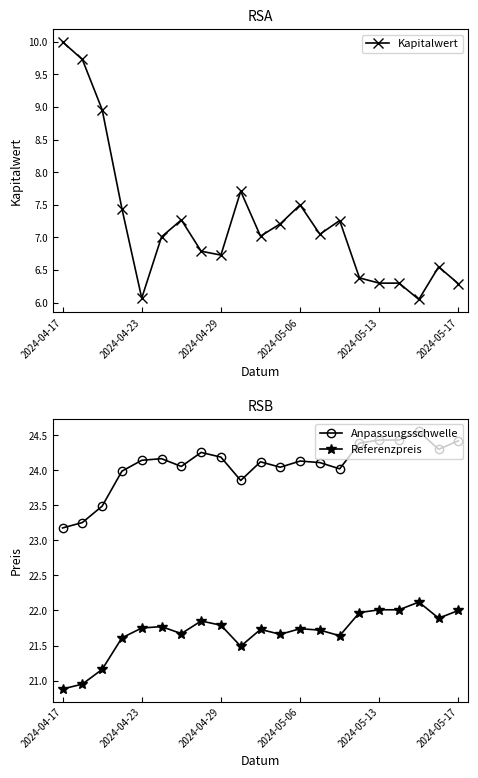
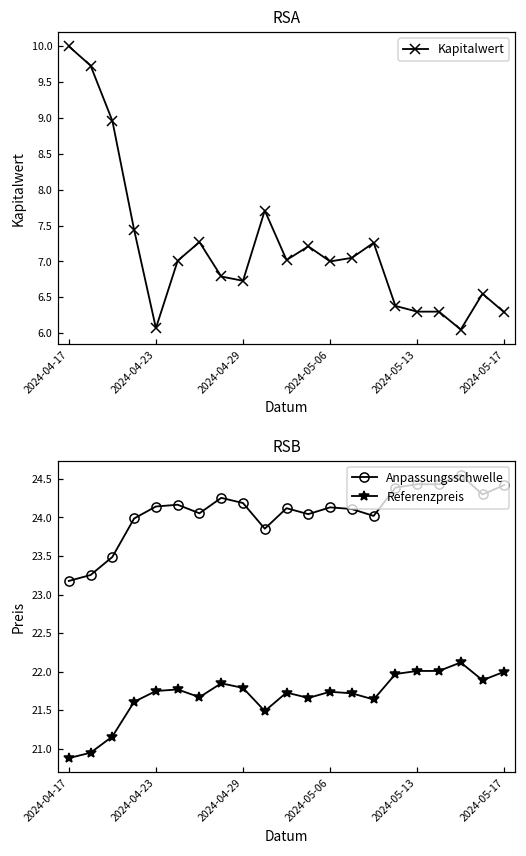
  {
    "RSA": {
      "2024-04-17": 10.0,
      "2024-04-23": 6.1,
      "2024-04-29": 6.7,
-     "2024-05-06": 7.5,
+     "2024-05-06": 7.0,
      "2024-05-13": 6.3,
      "2024-05-17": 6.3
    }
  }
